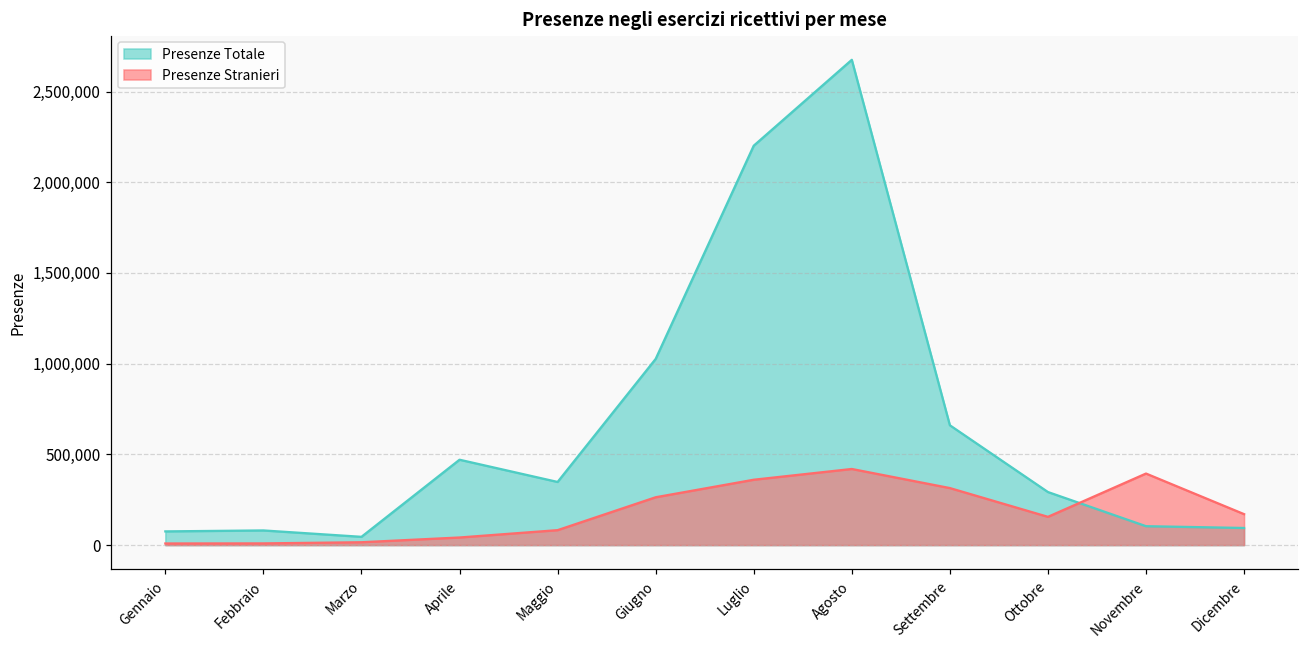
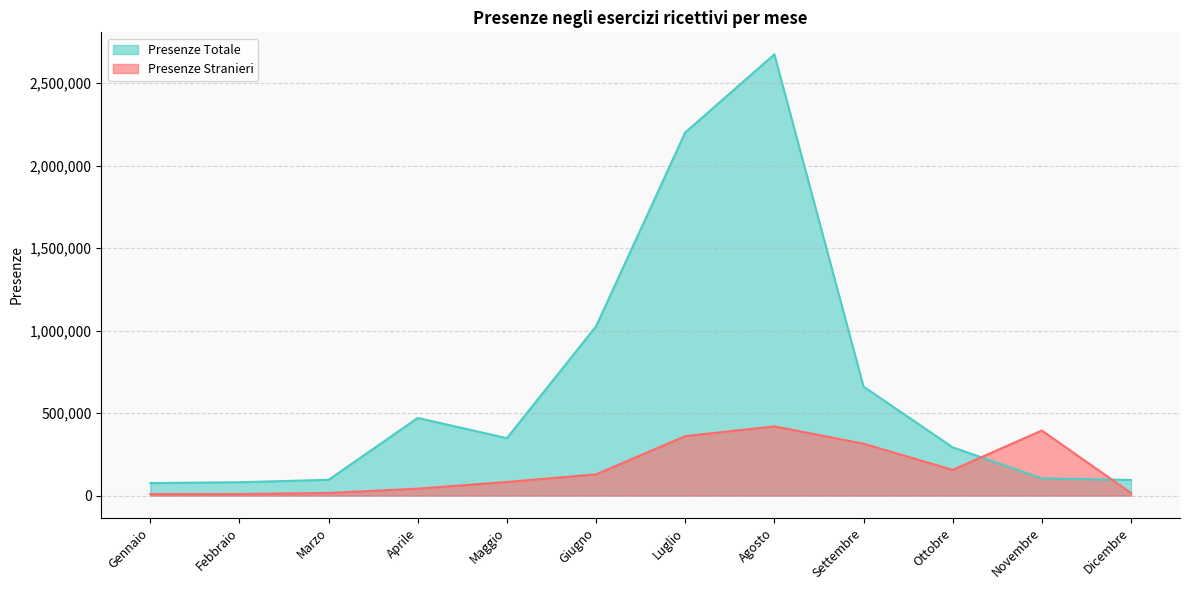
  {
    "Presenze Totale": {
      "Gennaio": "80,000",
      "Febbraio": "80,000",
-     "Marzo": "50,000",
+     "Marzo": "100,000",
      "Aprile": "470,000",
      "Maggio": "350,000",
      "Giugno": "1,030,000",
      "Luglio": "2,200,000",
      "Agosto": "2,670,000",
      "Settembre": "660,000",
      "Ottobre": "290,000",
      "Novembre": "100,000",
      "Dicembre": "90,000"
    },
    "Presenze Stranieri": {
      "Gennaio": "10,000",
      "Febbraio": "10,000",
      "Marzo": "20,000",
      "Aprile": "40,000",
      "Maggio": "80,000",
-     "Giugno": "260,000",
+     "Giugno": "130,000",
      "Luglio": "360,000",
      "Agosto": "420,000",
      "Settembre": "310,000",
      "Ottobre": "160,000",
      "Novembre": "390,000",
-     "Dicembre": "170,000"
+     "Dicembre": "20,000"
    }
  }
